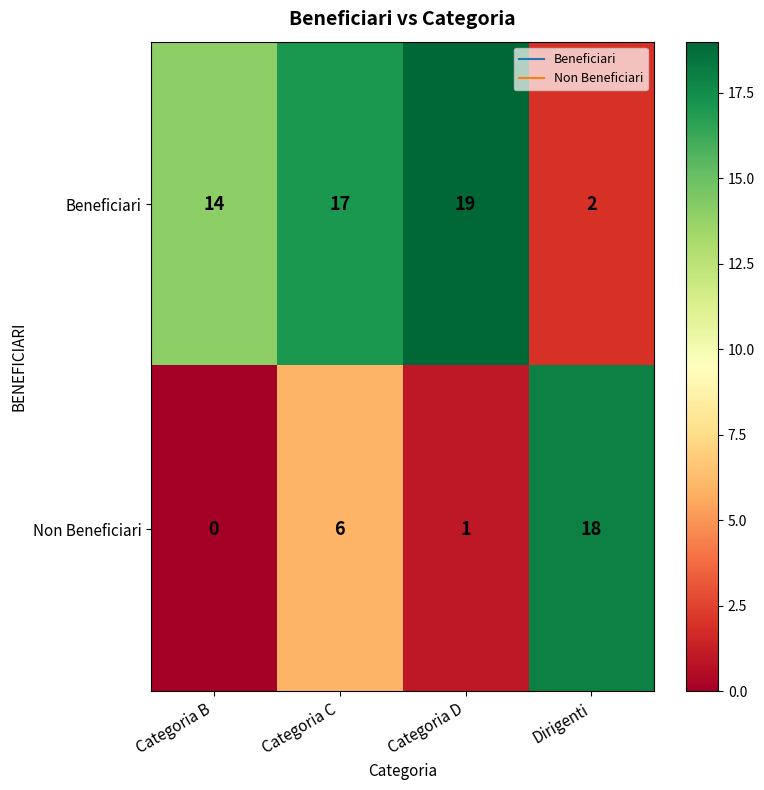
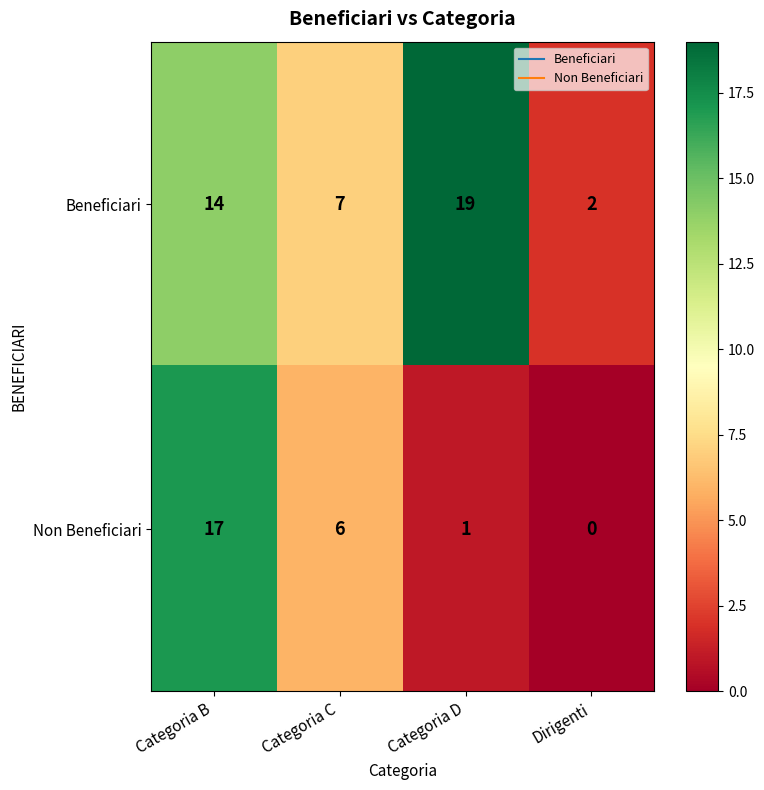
  {
    "Beneficiari": {
      "Categoria B": 14,
-     "Categoria C": 17,
+     "Categoria C": 7,
      "Categoria D": 19,
      "Dirigenti": 2
    },
    "Non Beneficiari": {
-     "Categoria B": 0,
+     "Categoria B": 17,
      "Categoria C": 6,
      "Categoria D": 1,
-     "Dirigenti": 18
+     "Dirigenti": 0
    }
  }
